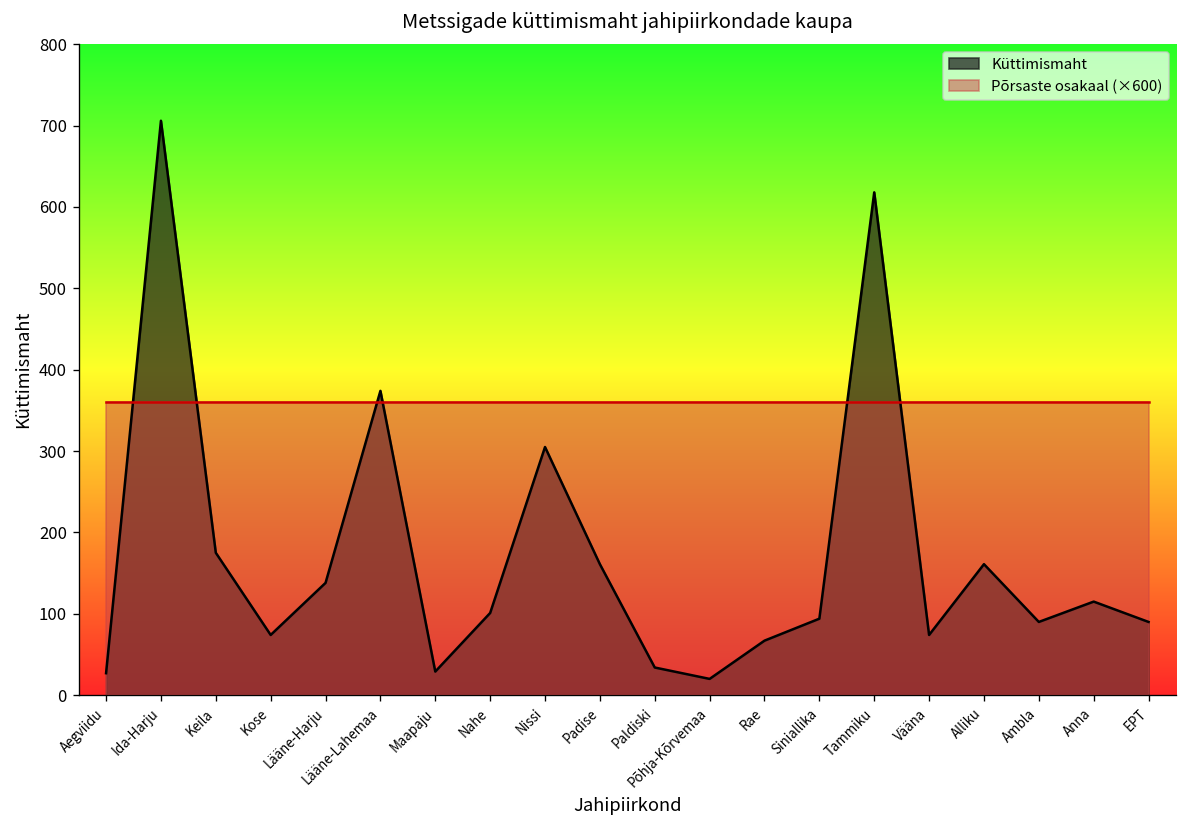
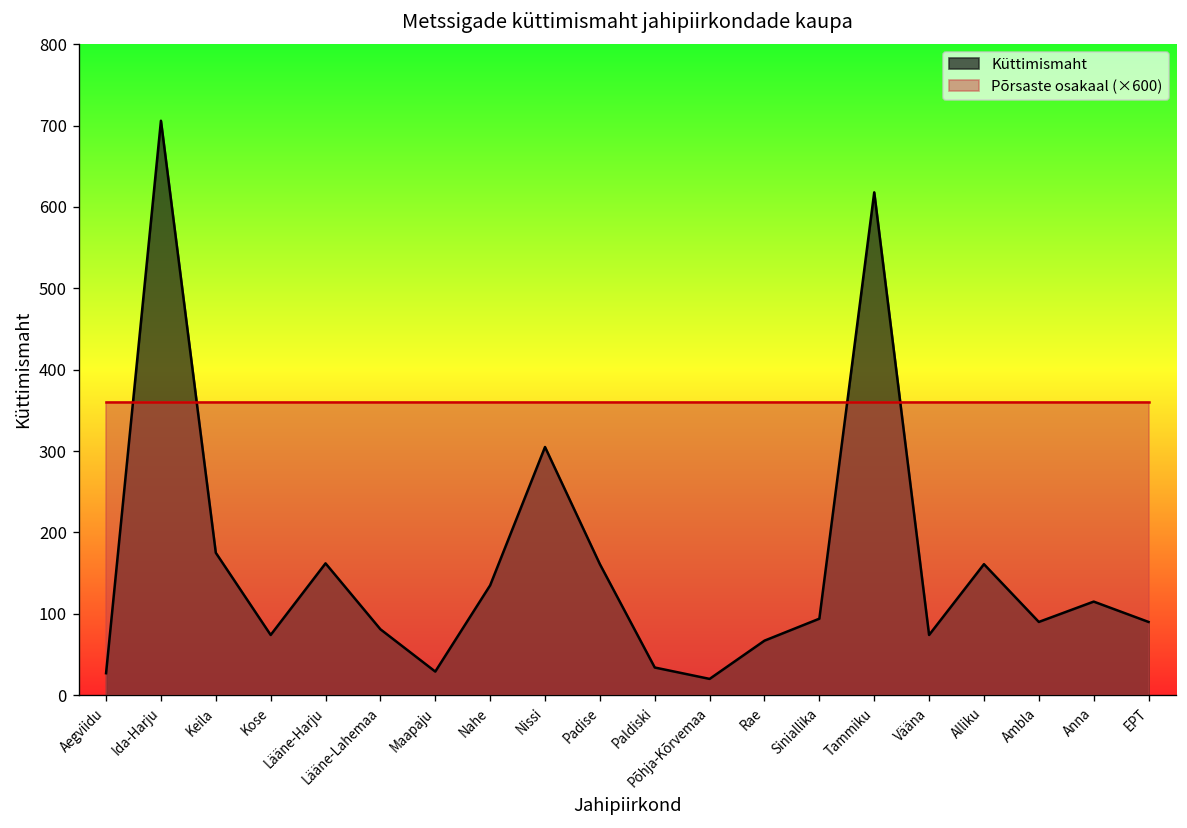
  {
    "Küttimismaht": {
      "Aegviidu": 30,
      "Ida-Harju": 710,
      "Keila": 180,
      "Kose": 70,
-     "Lääne-Harju": 140,
-     "Lääne-Lahemaa": 370,
+     "Lääne-Harju": 160,
+     "Lääne-Lahemaa": 80,
      "Maapaju": 30,
-     "Nahe": 100,
+     "Nahe": 140,
      "Nissi": 310,
      "Padise": 160,
      "Paldiski": 30,
      "Põhja-Kõrvemaa": 20,
      "Rae": 70,
      "Siniallika": 90,
      "Tammiku": 620,
      "Vääna": 70,
      "Alliku": 160,
      "Ambla": 90,
      "Anna": 120,
      "EPT": 90
    },
    "Põrsaste osakaal (×600)": {
      "Aegviidu": 360,
      "Ida-Harju": 360,
      "Keila": 360,
      "Kose": 360,
      "Lääne-Harju": 360,
      "Lääne-Lahemaa": 360,
      "Maapaju": 360,
      "Nahe": 360,
      "Nissi": 360,
      "Padise": 360,
      "Paldiski": 360,
      "Põhja-Kõrvemaa": 360,
      "Rae": 360,
      "Siniallika": 360,
      "Tammiku": 360,
      "Vääna": 360,
      "Alliku": 360,
      "Ambla": 360,
      "Anna": 360,
      "EPT": 360
    }
  }
